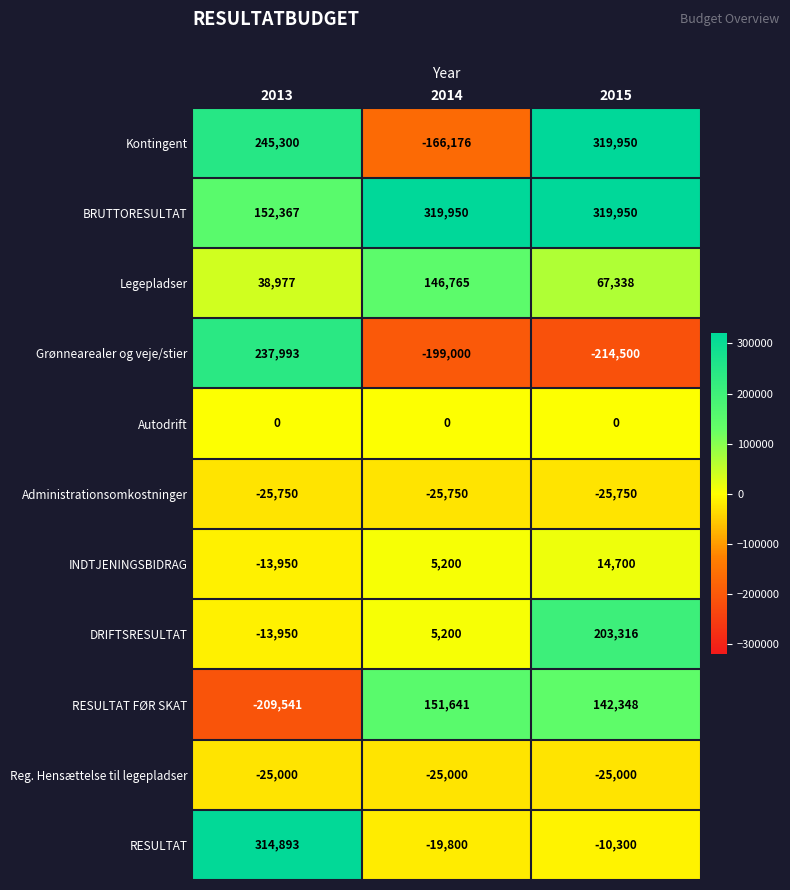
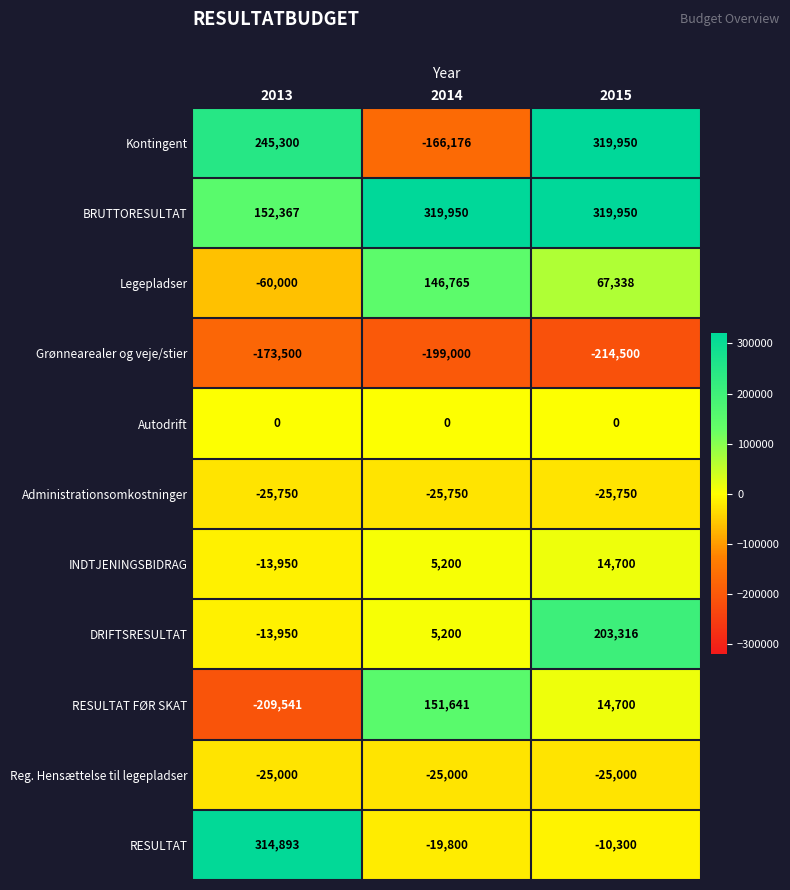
  {
    "Kontingent": {
      "2013": "245,300",
      "2014": "-166,176",
      "2015": "319,950"
    },
    "BRUTTORESULTAT": {
      "2013": "152,367",
      "2014": "319,950",
      "2015": "319,950"
    },
    "Legepladser": {
-     "2013": "38,977",
+     "2013": "-60,000",
      "2014": "146,765",
      "2015": "67,338"
    },
    "Grønnearealer og veje/stier": {
-     "2013": "237,993",
+     "2013": "-173,500",
      "2014": "-199,000",
      "2015": "-214,500"
    },
    "Autodrift": {
      "2013": "0",
      "2014": "0",
      "2015": "0"
    },
    "Administrationsomkostninger": {
      "2013": "-25,750",
      "2014": "-25,750",
      "2015": "-25,750"
    },
    "INDTJENINGSBIDRAG": {
      "2013": "-13,950",
      "2014": "5,200",
      "2015": "14,700"
    },
    "DRIFTSRESULTAT": {
      "2013": "-13,950",
      "2014": "5,200",
      "2015": "203,316"
    },
    "RESULTAT FØR SKAT": {
      "2013": "-209,541",
      "2014": "151,641",
-     "2015": "142,348"
+     "2015": "14,700"
    },
    "Reg. Hensættelse til legepladser": {
      "2013": "-25,000",
      "2014": "-25,000",
      "2015": "-25,000"
    },
    "RESULTAT": {
      "2013": "314,893",
      "2014": "-19,800",
      "2015": "-10,300"
    }
  }
